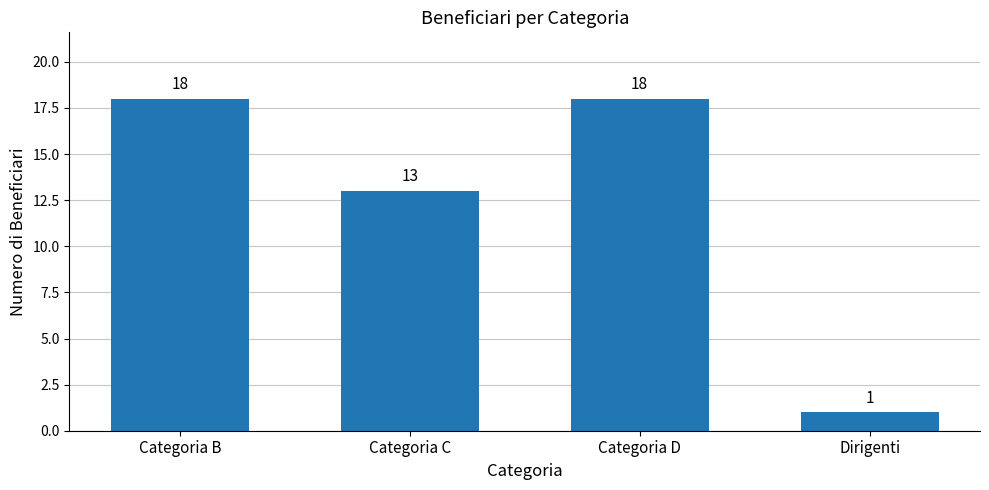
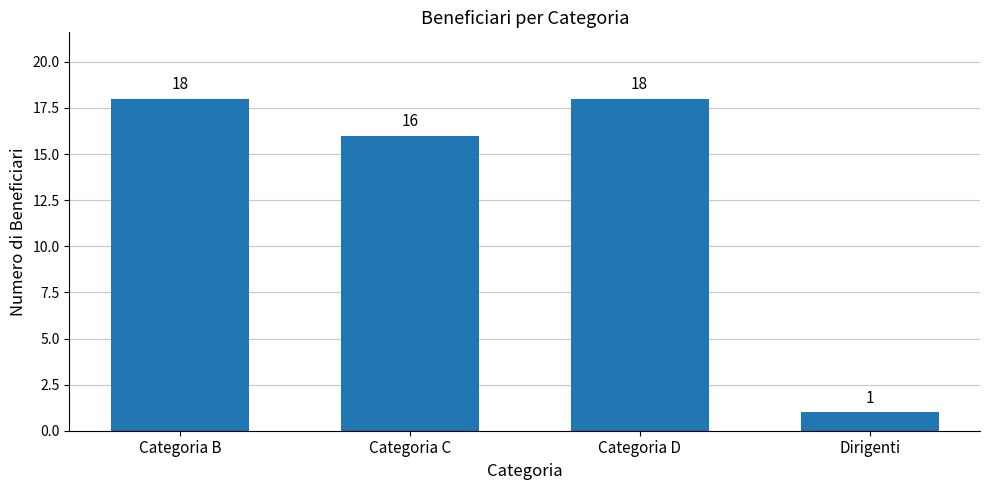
  {
    "Categoria B": 18,
-   "Categoria C": 13,
+   "Categoria C": 16,
    "Categoria D": 18,
    "Dirigenti": 1
  }
